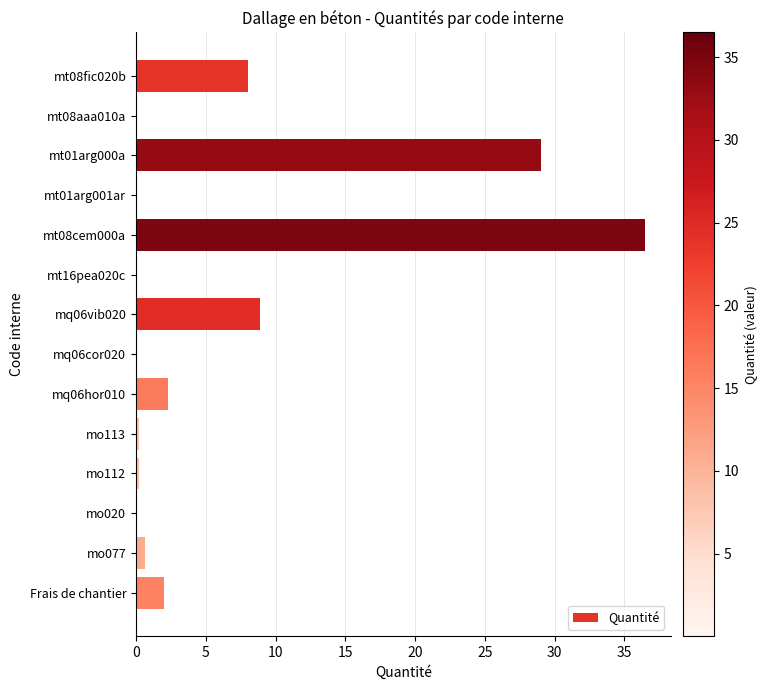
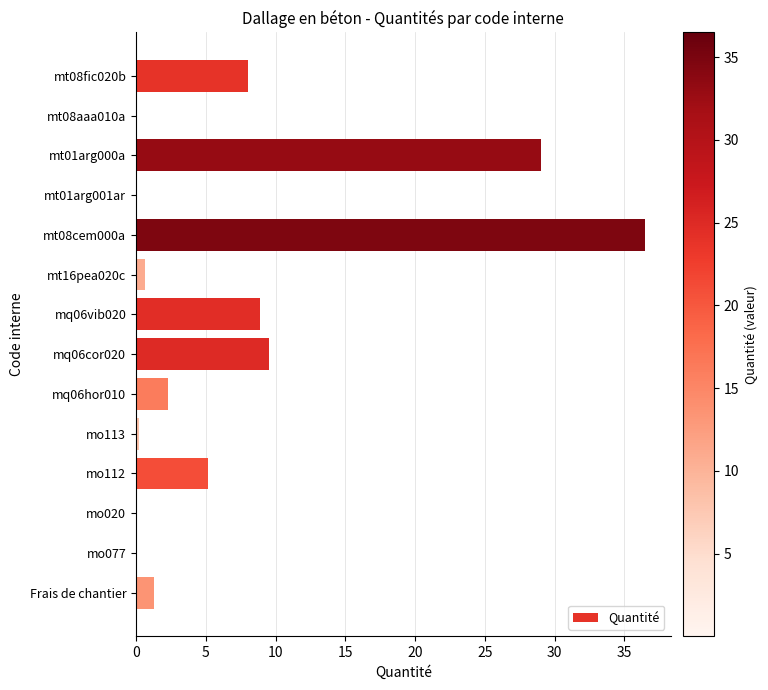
  {
    "mt08fic020b": 8.0,
    "mt01arg000a": 29.0,
    "mt08cem000a": 36.5,
-   "mt16pea020c": 0.1,
+   "mt16pea020c": 0.6,
    "mq06vib020": 8.9,
-   "mq06cor020": 0.1,
+   "mq06cor020": 9.6,
    "mq06hor010": 2.3,
    "mo113": 0.2,
-   "mo112": 0.2,
-   "mo077": 0.7,
-   "Frais de chantier": 2.0
+   "mo112": 5.2,
+   "mo077": 0.0,
+   "Frais de chantier": 1.3
  }
